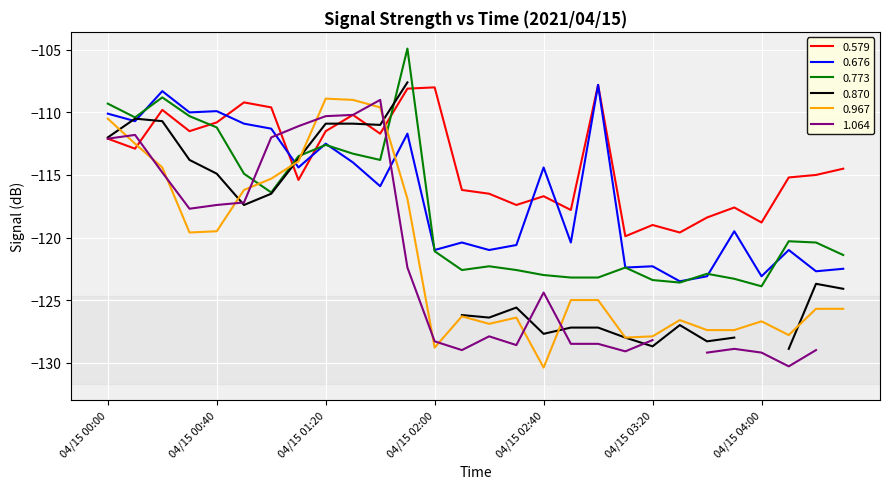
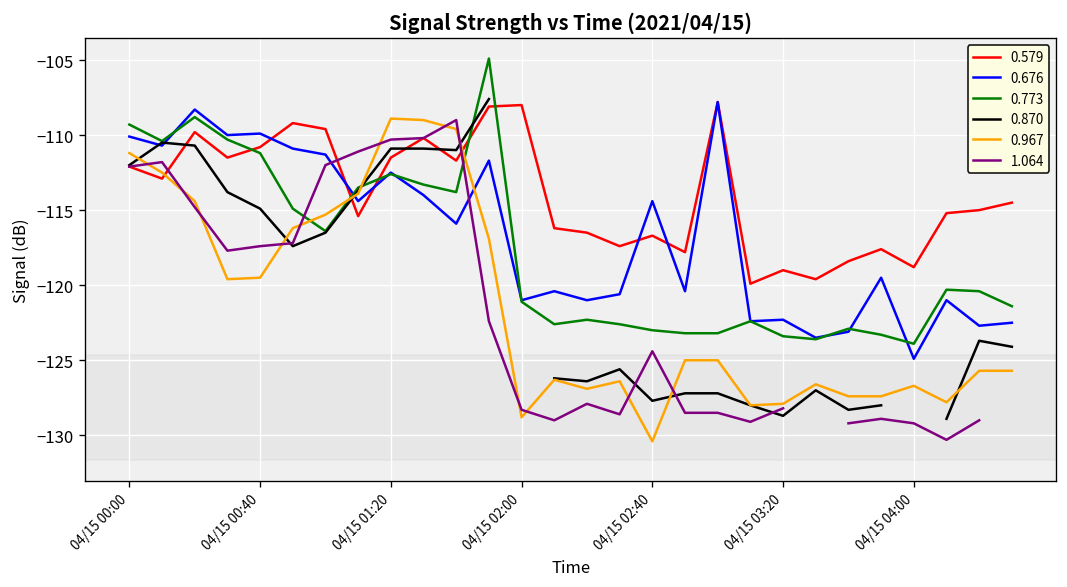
  {
    "0.579": {
      "04/15 00:40": -110.8,
      "04/15 01:20": -111.5,
      "04/15 02:00": -108.0,
      "04/15 02:40": -116.7,
      "04/15 03:20": -119.0,
      "04/15 04:00": -118.8
    },
    "0.676": {
      "04/15 00:00": -110.1,
      "04/15 00:40": -109.9,
      "04/15 02:40": -114.4,
      "04/15 03:20": -122.3,
-     "04/15 04:00": -123.1
+     "04/15 04:00": -124.9
    },
    "0.773": {
      "04/15 00:00": -109.3,
      "04/15 00:40": -111.2,
      "04/15 02:40": -123.0,
      "04/15 03:20": -123.4,
      "04/15 04:00": -123.9
    },
    "0.870": {
      "04/15 00:40": -114.9,
      "04/15 01:20": -110.9,
      "04/15 02:40": -127.7,
      "04/15 03:20": -128.7
    },
    "0.967": {
-     "04/15 00:00": -110.5,
+     "04/15 00:00": -111.2,
      "04/15 00:40": -119.5,
      "04/15 01:20": -108.9,
      "04/15 02:00": -128.8,
      "04/15 02:40": -130.4,
      "04/15 03:20": -127.9,
      "04/15 04:00": -126.7
    },
    "1.064": {
      "04/15 00:40": -117.4,
      "04/15 01:20": -110.3,
      "04/15 02:00": -128.3,
      "04/15 02:40": -124.4,
      "04/15 03:20": -128.2,
      "04/15 04:00": -129.2
    }
  }
